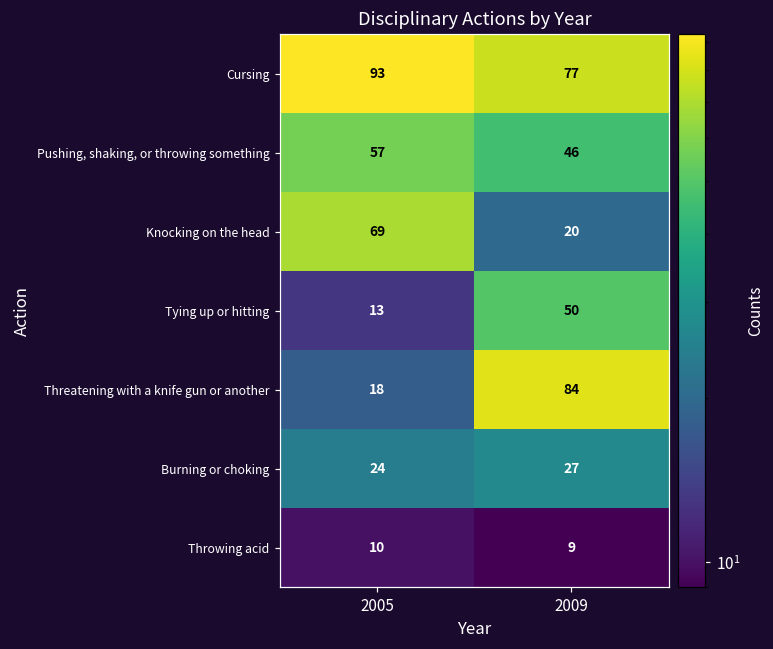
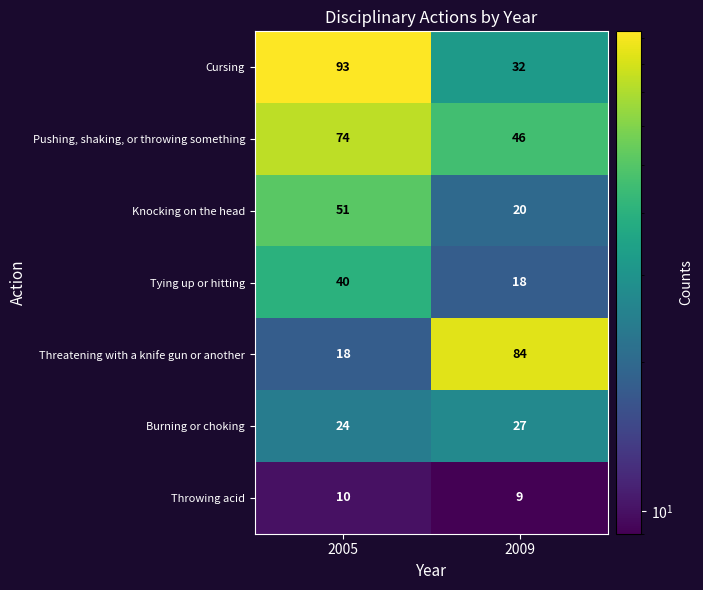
  {
    "Cursing": {
      "2005": 93,
-     "2009": 77
+     "2009": 32
    },
    "Pushing, shaking, or throwing something": {
-     "2005": 57,
+     "2005": 74,
      "2009": 46
    },
    "Knocking on the head": {
-     "2005": 69,
+     "2005": 51,
      "2009": 20
    },
    "Tying up or hitting": {
-     "2005": 13,
-     "2009": 50
+     "2005": 40,
+     "2009": 18
    },
    "Threatening with a knife gun or another": {
      "2005": 18,
      "2009": 84
    },
    "Burning or choking": {
      "2005": 24,
      "2009": 27
    },
    "Throwing acid": {
      "2005": 10,
      "2009": 9
    }
  }
